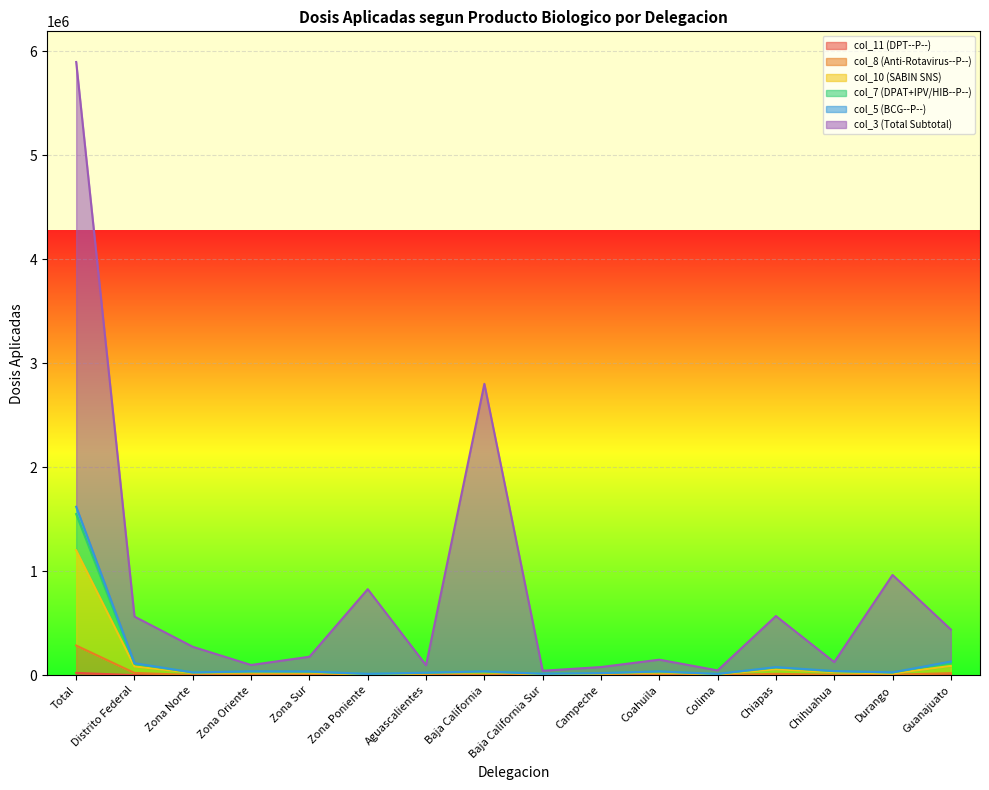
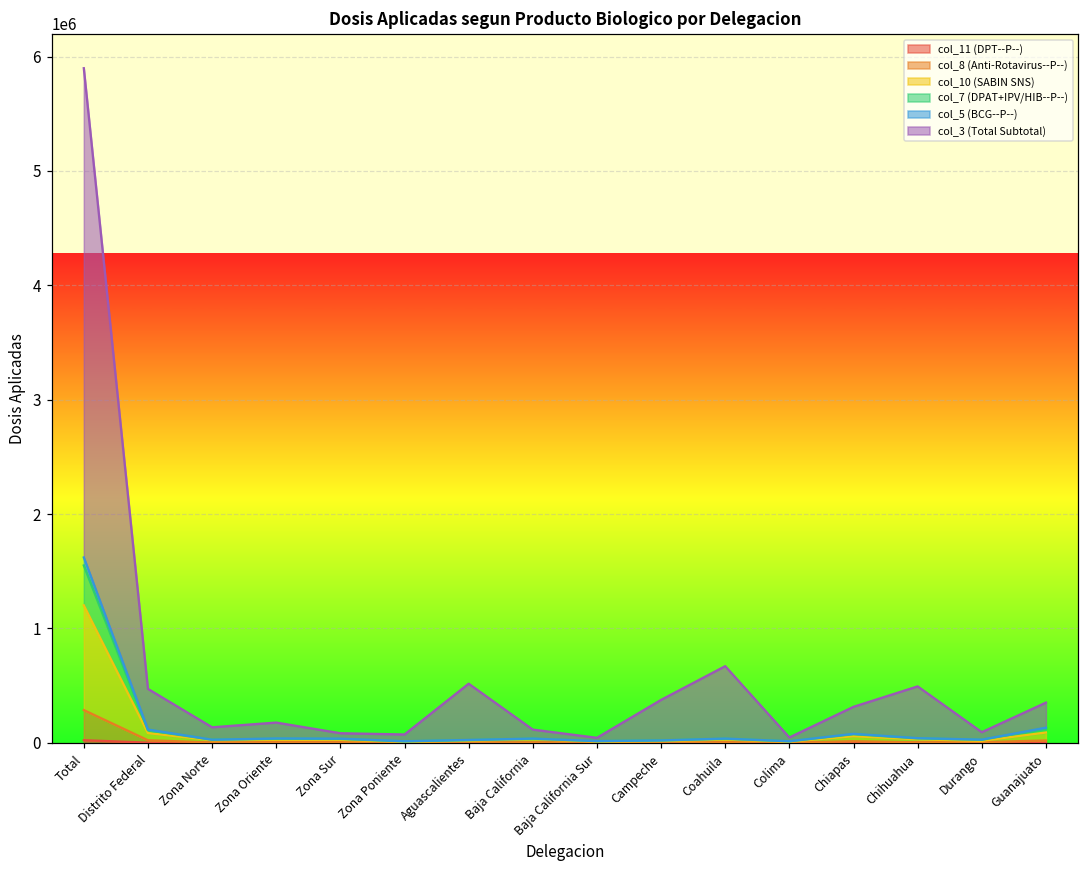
  {
    "col_10 (SABIN SNS)": {
      "Total": 920000,
      "Distrito Federal": 60000,
      "Guanajuato": 70000
    },
    "col_7 (DPAT+IPV/HIB--P--)": {
      "Total": 350000
    },
    "col_5 (BCG--P--)": {
      "Total": 70000
    },
    "col_3 (Total Subtotal)": {
      "Total": 4280000,
-     "Distrito Federal": 450000,
-     "Zona Norte": 250000,
-     "Zona Oriente": 60000,
-     "Zona Sur": 140000,
-     "Zona Poniente": 810000,
-     "Aguascalientes": 70000,
-     "Baja California": 2770000,
+     "Distrito Federal": 360000,
+     "Zona Norte": 110000,
+     "Zona Oriente": 140000,
+     "Zona Sur": 50000,
+     "Zona Poniente": 60000,
+     "Aguascalientes": 490000,
+     "Baja California": 80000,
      "Baja California Sur": 30000,
-     "Campeche": 60000,
-     "Coahuila": 110000,
+     "Campeche": 350000,
+     "Coahuila": 630000,
      "Colima": 30000,
-     "Chiapas": 490000,
-     "Chihuahua": 90000,
-     "Durango": 940000,
-     "Guanajuato": 310000
+     "Chiapas": 240000,
+     "Chihuahua": 450000,
+     "Durango": 70000,
+     "Guanajuato": 220000
    }
  }
